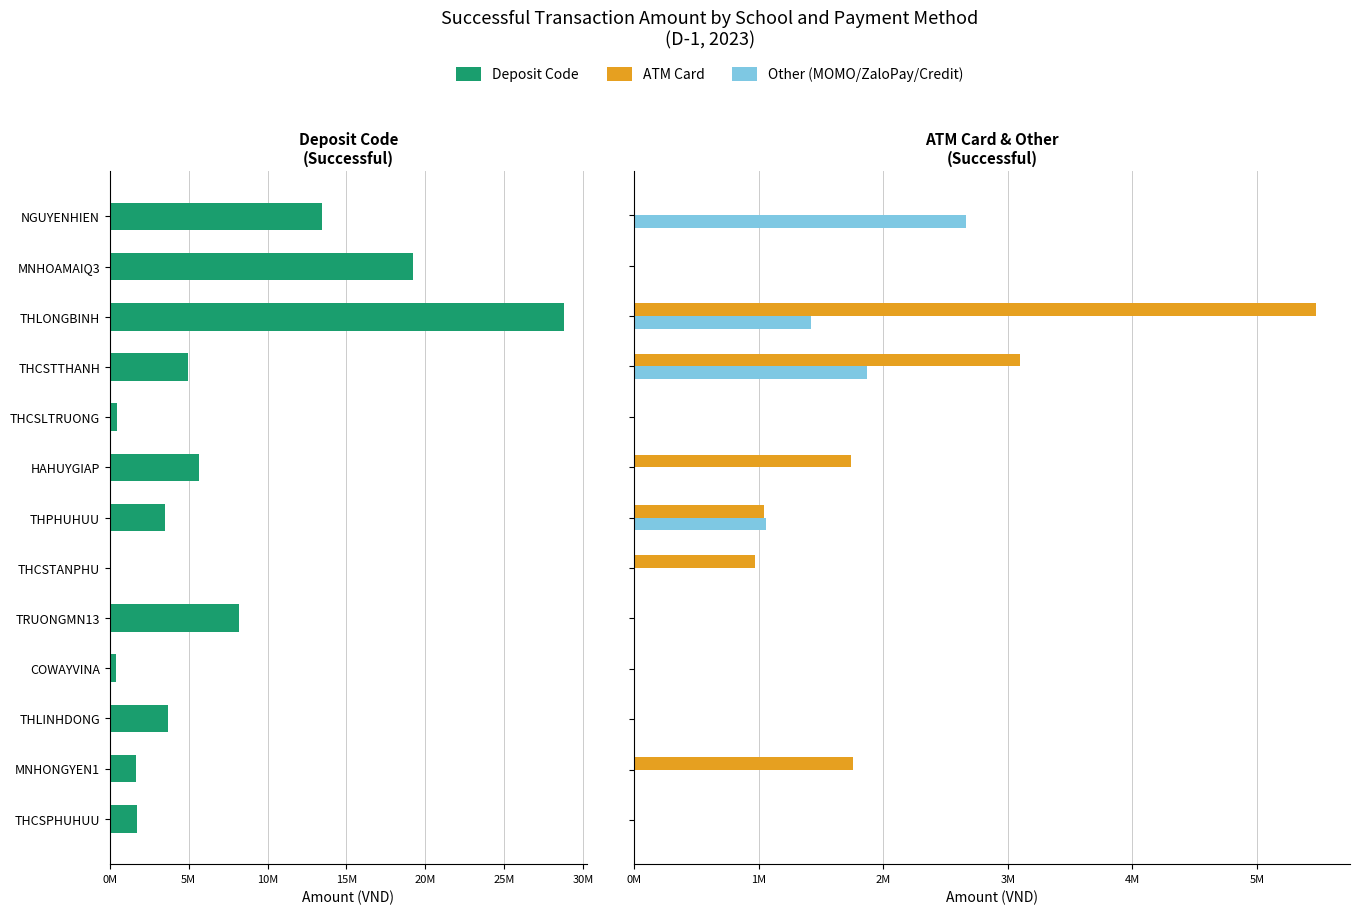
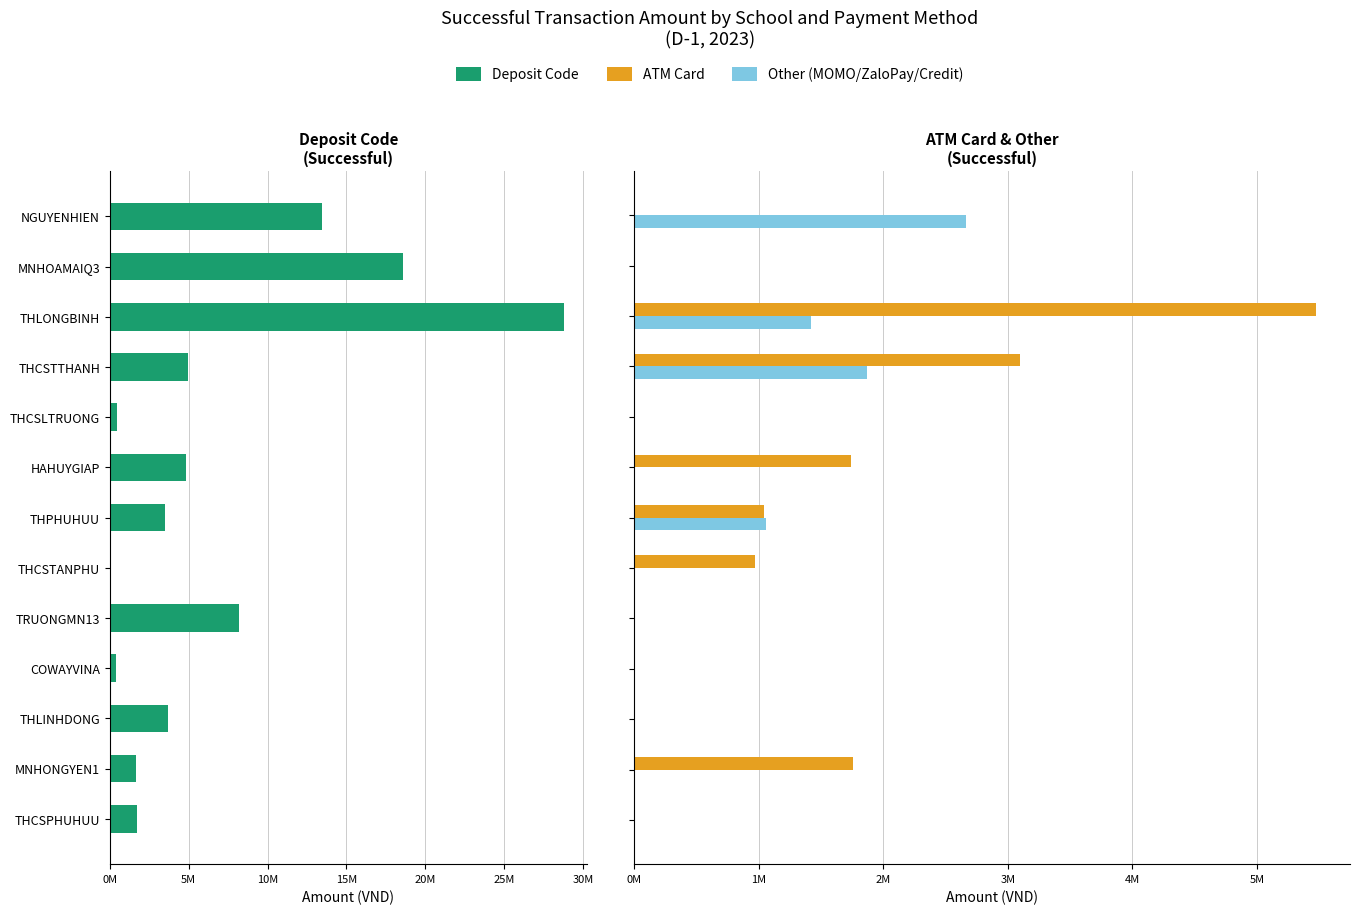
  {
    "Deposit Code (Successful)": {
      "NGUYENHIEN": 13400000,
-     "MNHOAMAIQ3": 19200000,
+     "MNHOAMAIQ3": 18600000,
      "THLONGBINH": 28800000,
      "THCSTTHANH": 5000000,
      "THCSLTRUONG": 400000,
-     "HAHUYGIAP": 5600000,
+     "HAHUYGIAP": 4800000,
      "THPHUHUU": 3500000,
      "THCSTANPHU": 0,
      "TRUONGMN13": 8200000,
      "COWAYVINA": 400000,
      "THLINHDONG": 3700000,
      "MNHONGYEN1": 1700000,
      "THCSPHUHUU": 1700000
    }
  }
